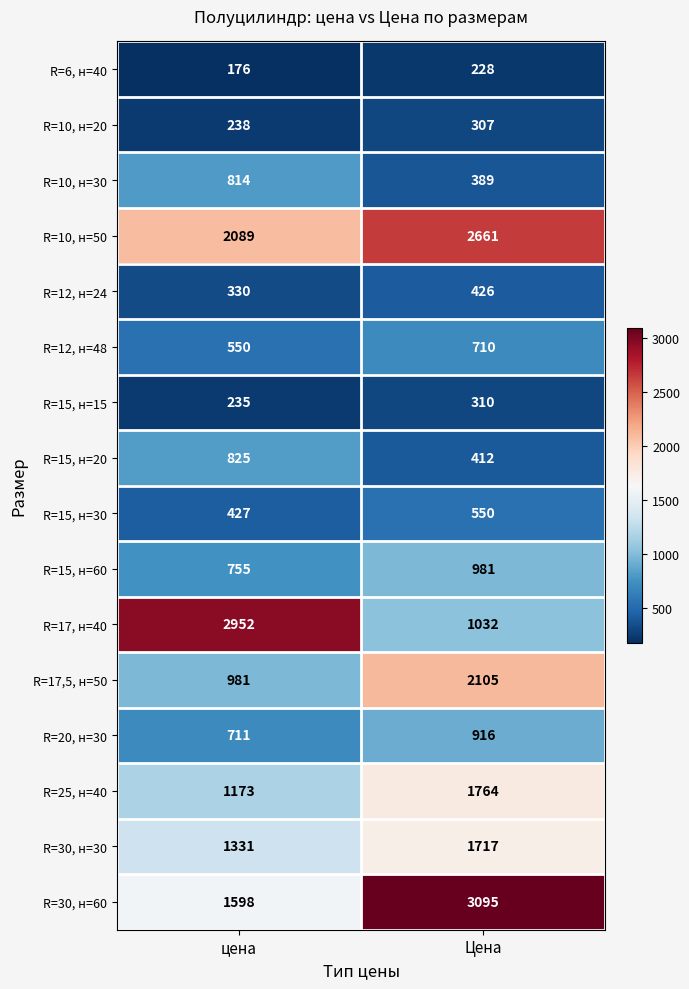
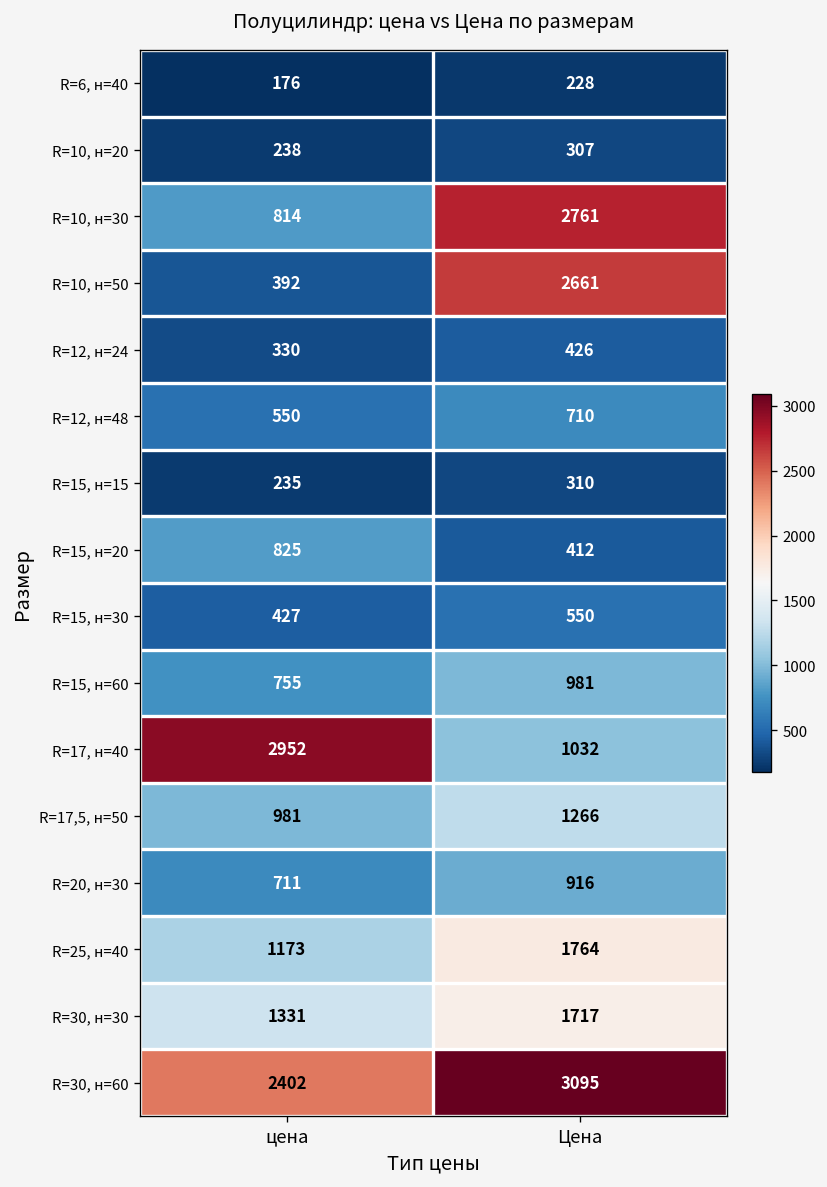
  {
    "R=6, н=40": {
      "цена": 176,
      "Цена": 228
    },
    "R=10, н=20": {
      "цена": 238,
      "Цена": 307
    },
    "R=10, н=30": {
      "цена": 814,
-     "Цена": 389
+     "Цена": 2761
    },
    "R=10, н=50": {
-     "цена": 2089,
+     "цена": 392,
      "Цена": 2661
    },
    "R=12, н=24": {
      "цена": 330,
      "Цена": 426
    },
    "R=12, н=48": {
      "цена": 550,
      "Цена": 710
    },
    "R=15, н=15": {
      "цена": 235,
      "Цена": 310
    },
    "R=15, н=20": {
      "цена": 825,
      "Цена": 412
    },
    "R=15, н=30": {
      "цена": 427,
      "Цена": 550
    },
    "R=15, н=60": {
      "цена": 755,
      "Цена": 981
    },
    "R=17, н=40": {
      "цена": 2952,
      "Цена": 1032
    },
    "R=17,5, н=50": {
      "цена": 981,
-     "Цена": 2105
+     "Цена": 1266
    },
    "R=20, н=30": {
      "цена": 711,
      "Цена": 916
    },
    "R=25, н=40": {
      "цена": 1173,
      "Цена": 1764
    },
    "R=30, н=30": {
      "цена": 1331,
      "Цена": 1717
    },
    "R=30, н=60": {
-     "цена": 1598,
+     "цена": 2402,
      "Цена": 3095
    }
  }
